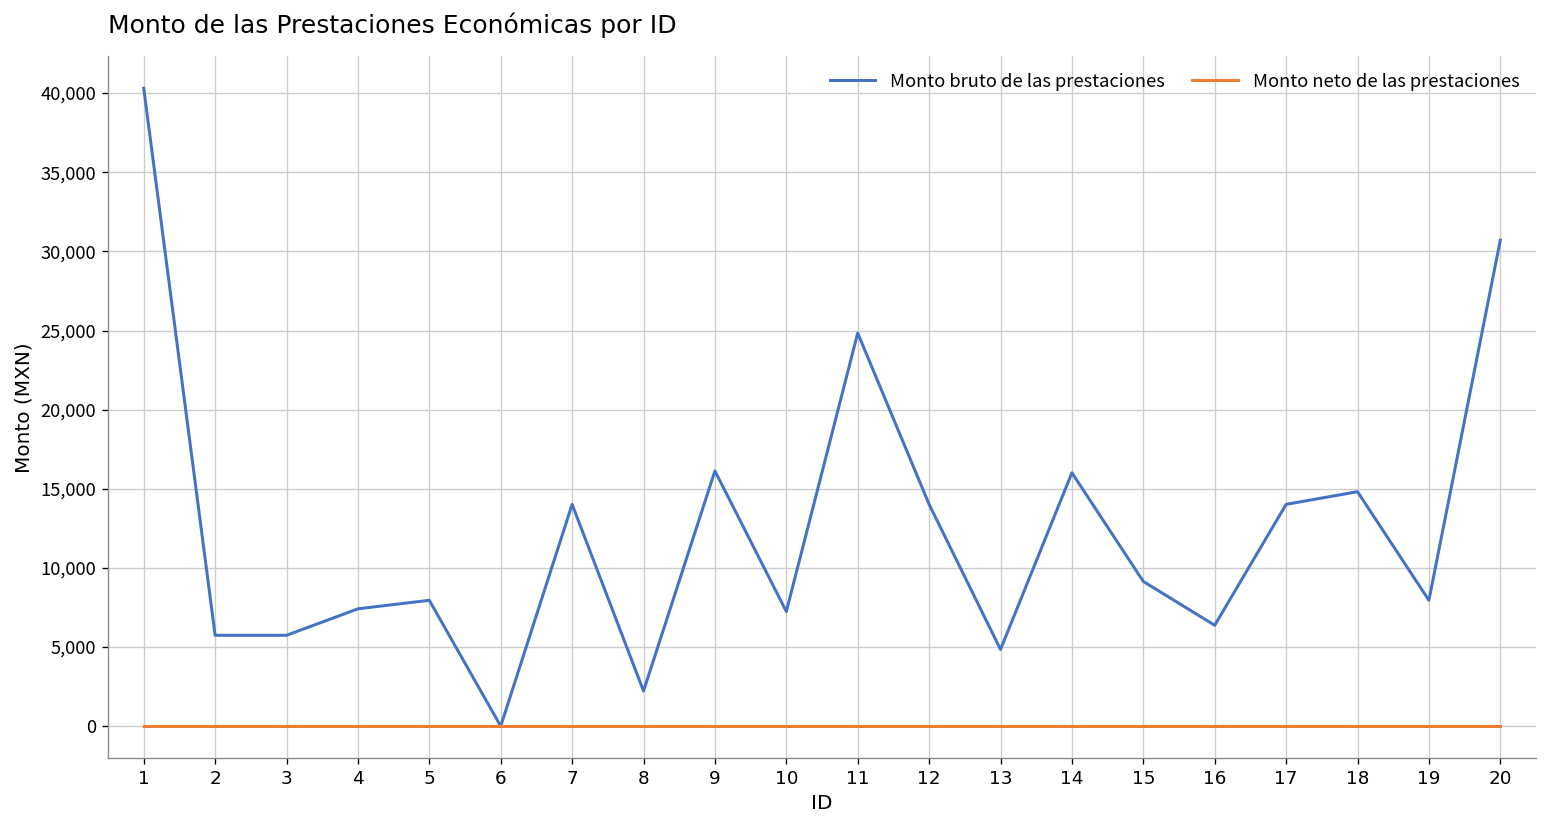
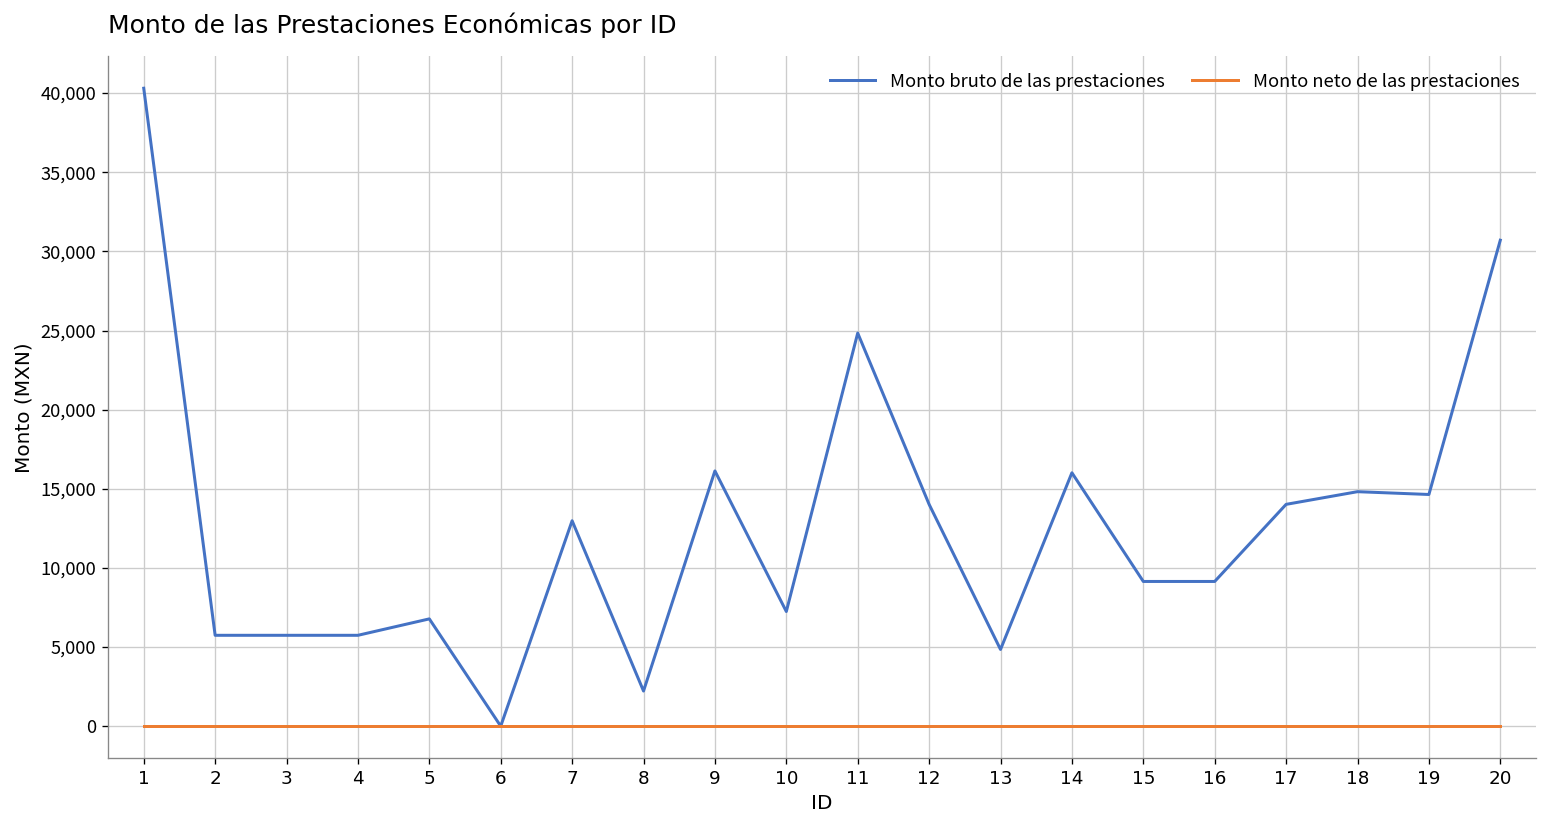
  {
    "Monto bruto de las prestaciones": {
      "1": "40,300",
      "2": "5,700",
      "3": "5,700",
-     "4": "7,400",
-     "5": "8,000",
-     "7": "14,000",
+     "4": "5,700",
+     "5": "6,800",
+     "7": "13,000",
      "8": "2,200",
      "9": "16,100",
      "10": "7,200",
      "11": "24,800",
      "12": "14,000",
      "13": "4,800",
      "14": "16,000",
      "15": "9,100",
-     "16": "6,400",
+     "16": "9,100",
      "17": "14,000",
      "18": "14,800",
-     "19": "8,000",
+     "19": "14,600",
      "20": "30,700"
    },
    "Monto neto de las prestaciones": {
      "1": "0",
      "2": "0",
      "3": "0",
      "4": "0",
      "5": "0",
      "7": "0",
      "8": "0",
      "9": "0",
      "10": "0",
      "11": "0",
      "12": "0",
      "13": "0",
      "14": "0",
      "15": "0",
      "16": "0",
      "17": "0",
      "18": "0",
      "19": "0",
      "20": "0"
    }
  }
